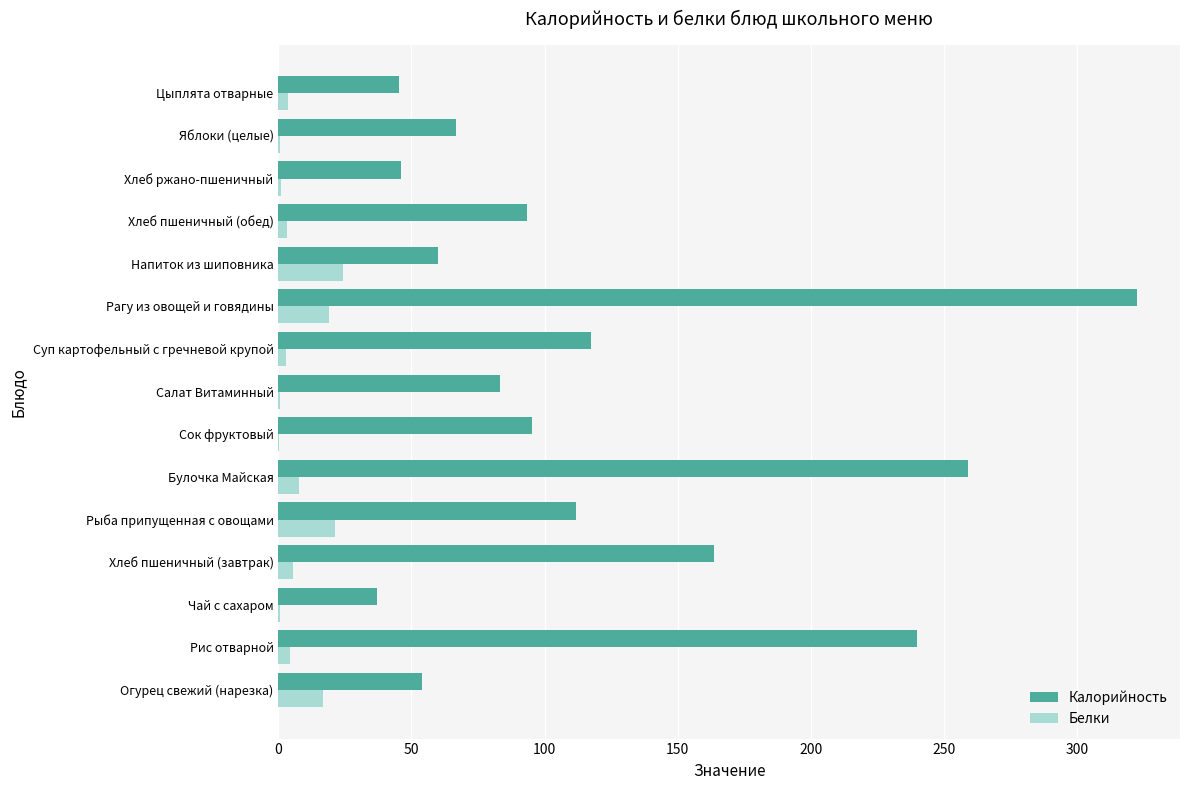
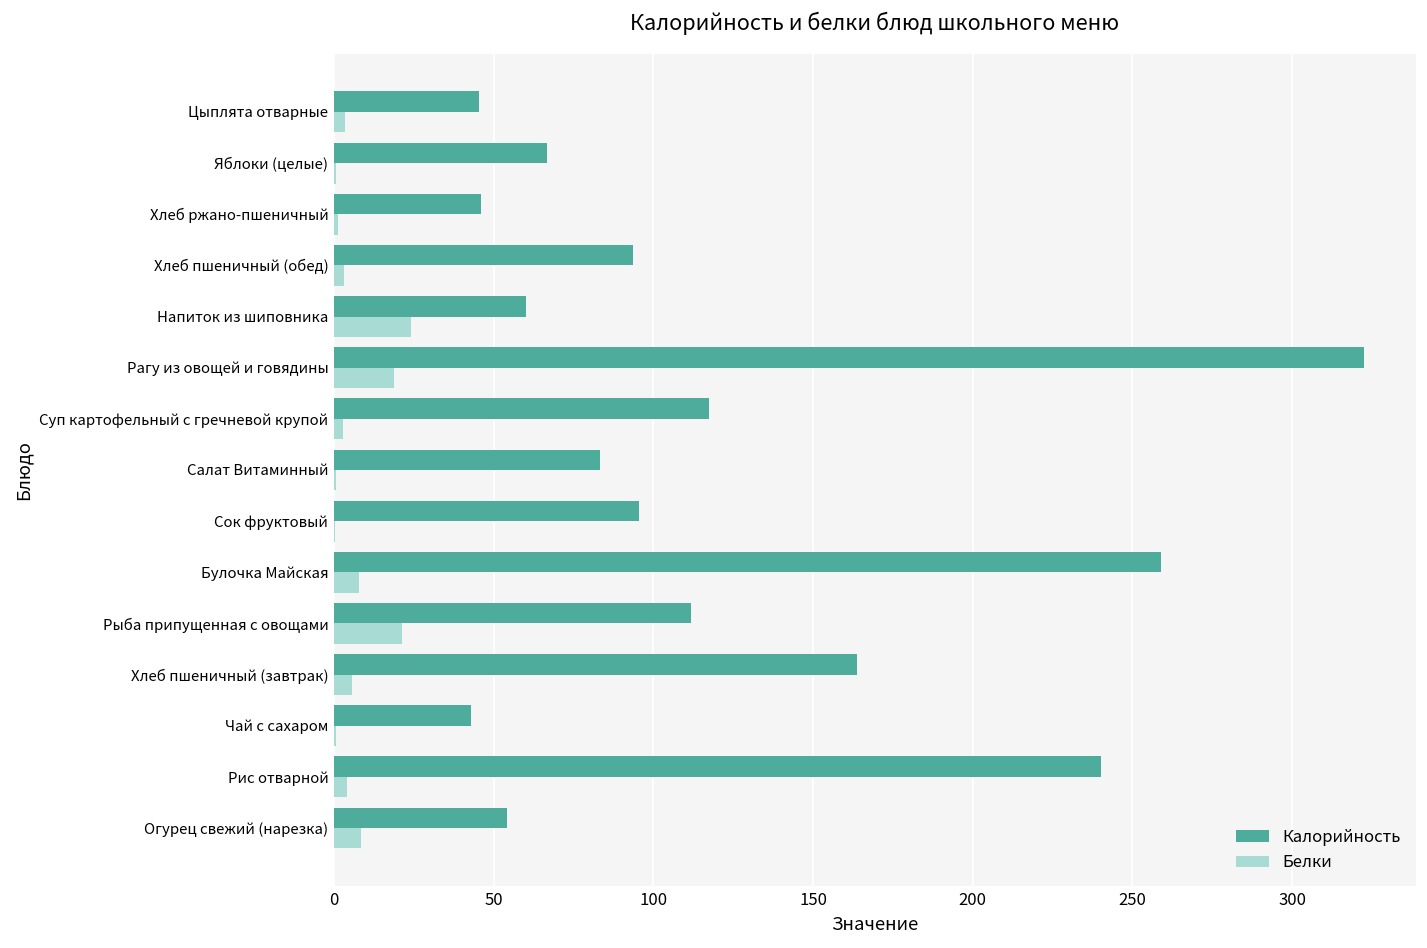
  {
    "Калорийность": {
      "Цыплята отварные": 45,
      "Яблоки (целые)": 67,
      "Хлеб ржано-пшеничный": 46,
      "Хлеб пшеничный (обед)": 94,
      "Напиток из шиповника": 60,
      "Рагу из овощей и говядины": 323,
      "Суп картофельный с гречневой крупой": 117,
      "Салат Витаминный": 83,
      "Сок фруктовый": 95,
      "Булочка Майская": 259,
      "Рыба припущенная с овощами": 112,
      "Хлеб пшеничный (завтрак)": 164,
-     "Чай с сахаром": 37,
+     "Чай с сахаром": 43,
      "Рис отварной": 240,
      "Огурец свежий (нарезка)": 54
    },
    "Белки": {
      "Цыплята отварные": 3,
      "Хлеб ржано-пшеничный": 1,
      "Хлеб пшеничный (обед)": 3,
      "Напиток из шиповника": 24,
      "Рагу из овощей и говядины": 19,
      "Суп картофельный с гречневой крупой": 3,
      "Булочка Майская": 8,
      "Рыба припущенная с овощами": 21,
      "Хлеб пшеничный (завтрак)": 6,
      "Рис отварной": 4,
-     "Огурец свежий (нарезка)": 17
+     "Огурец свежий (нарезка)": 9
    }
  }
